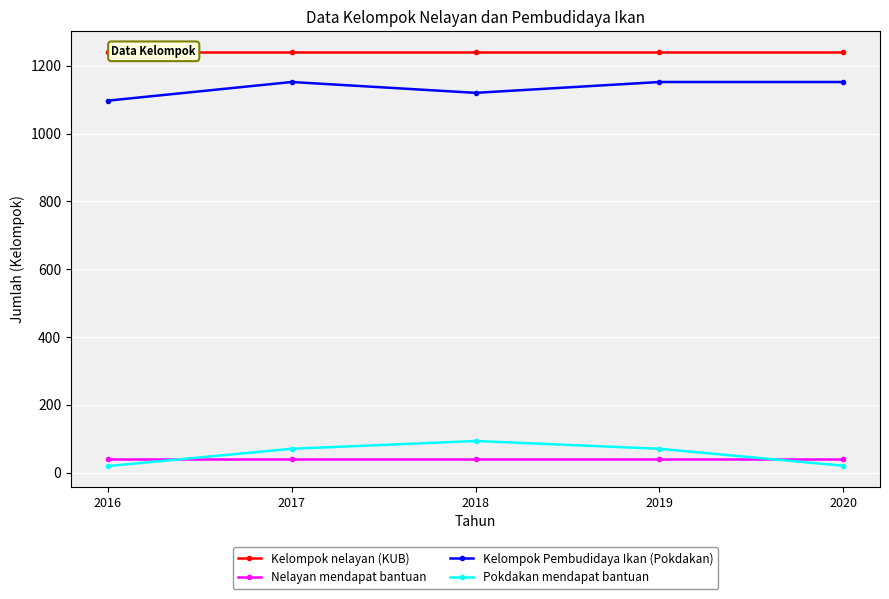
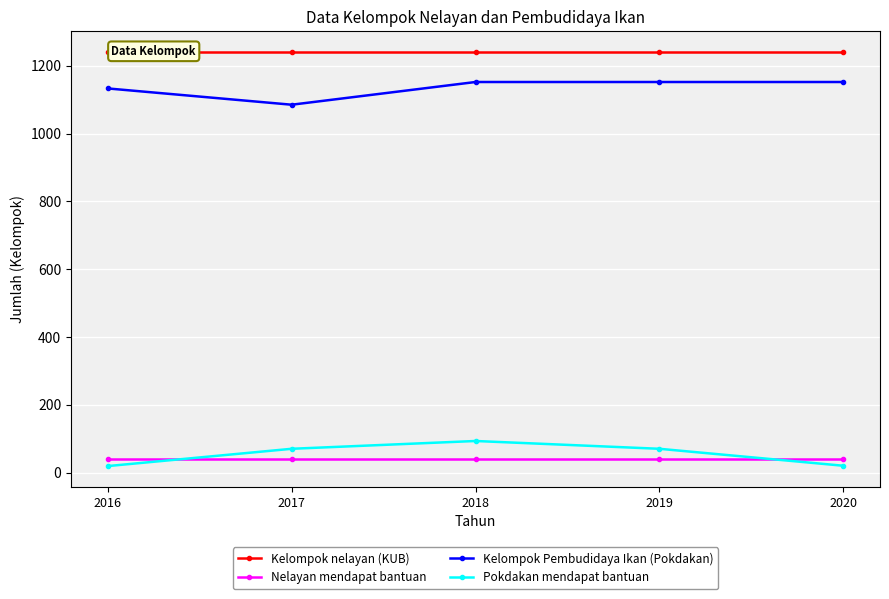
  {
    "Kelompok nelayan (KUB)": {
      "2016": 1240,
      "2017": 1240,
      "2018": 1240,
      "2019": 1240,
      "2020": 1240
    },
    "Nelayan mendapat bantuan": {
      "2016": 40,
      "2017": 40,
      "2018": 40,
      "2019": 40,
      "2020": 40
    },
    "Kelompok Pembudidaya Ikan (Pokdakan)": {
-     "2016": 1100,
-     "2017": 1150,
-     "2018": 1120,
+     "2016": 1130,
+     "2017": 1090,
+     "2018": 1150,
      "2019": 1150,
      "2020": 1150
    },
    "Pokdakan mendapat bantuan": {
      "2016": 20,
      "2017": 70,
      "2018": 90,
      "2019": 70,
      "2020": 20
    }
  }
